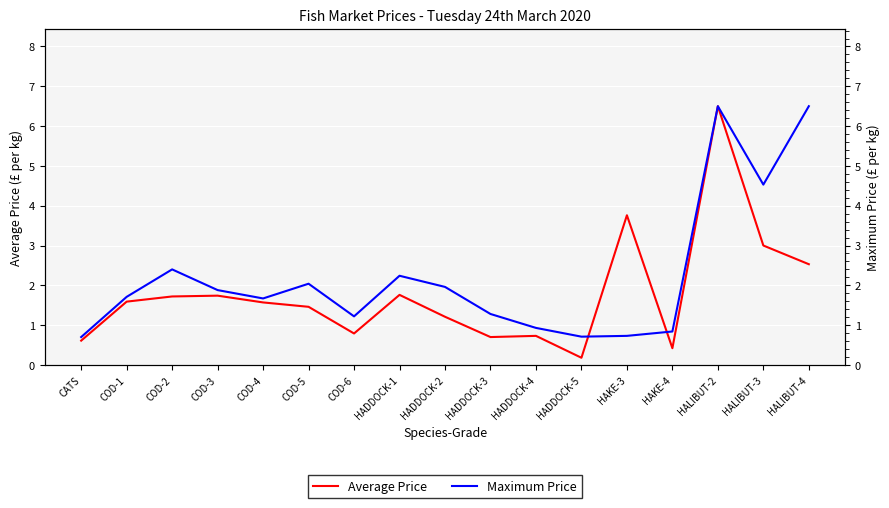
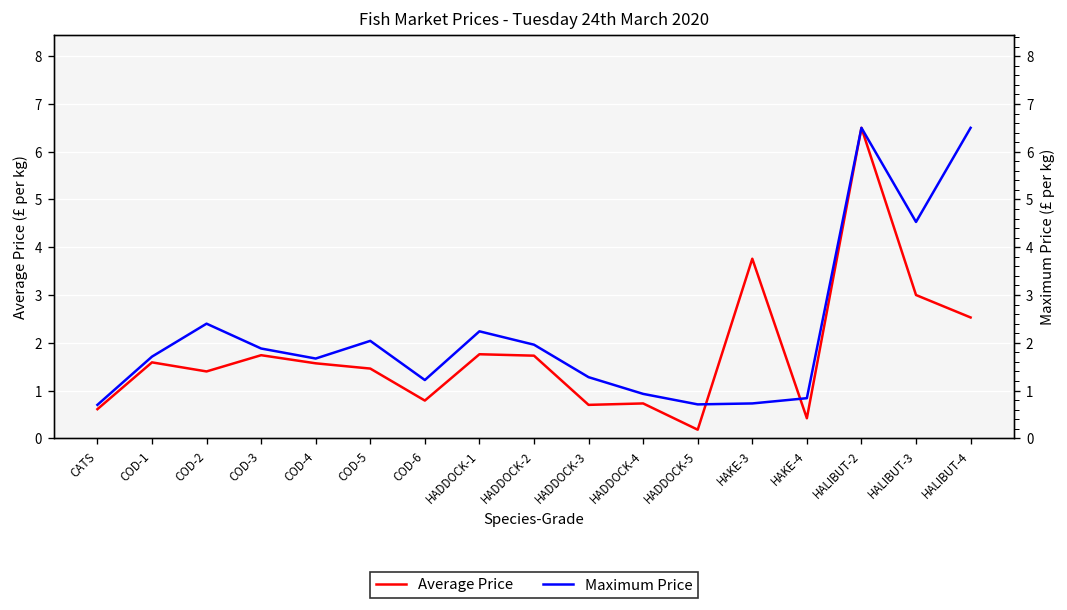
  {
    "Average Price": {
      "CATS": 0.6,
      "COD-1": 1.6,
-     "COD-2": 1.7,
+     "COD-2": 1.4,
      "COD-3": 1.7,
      "COD-4": 1.6,
      "COD-5": 1.5,
      "COD-6": 0.8,
      "HADDOCK-1": 1.8,
-     "HADDOCK-2": 1.2,
+     "HADDOCK-2": 1.7,
      "HADDOCK-3": 0.7,
      "HADDOCK-4": 0.7,
      "HADDOCK-5": 0.2,
      "HAKE-3": 3.8,
      "HAKE-4": 0.4,
      "HALIBUT-2": 6.5,
      "HALIBUT-3": 3.0,
      "HALIBUT-4": 2.5
    },
    "Maximum Price": {
      "CATS": 0.7,
      "COD-1": 1.7,
      "COD-2": 2.4,
      "COD-3": 1.9,
      "COD-4": 1.7,
      "COD-5": 2.0,
      "COD-6": 1.2,
      "HADDOCK-1": 2.2,
      "HADDOCK-2": 2.0,
      "HADDOCK-3": 1.3,
      "HADDOCK-4": 0.9,
      "HADDOCK-5": 0.7,
      "HAKE-3": 0.7,
      "HAKE-4": 0.8,
      "HALIBUT-2": 6.5,
      "HALIBUT-3": 4.5,
      "HALIBUT-4": 6.5
    }
  }
